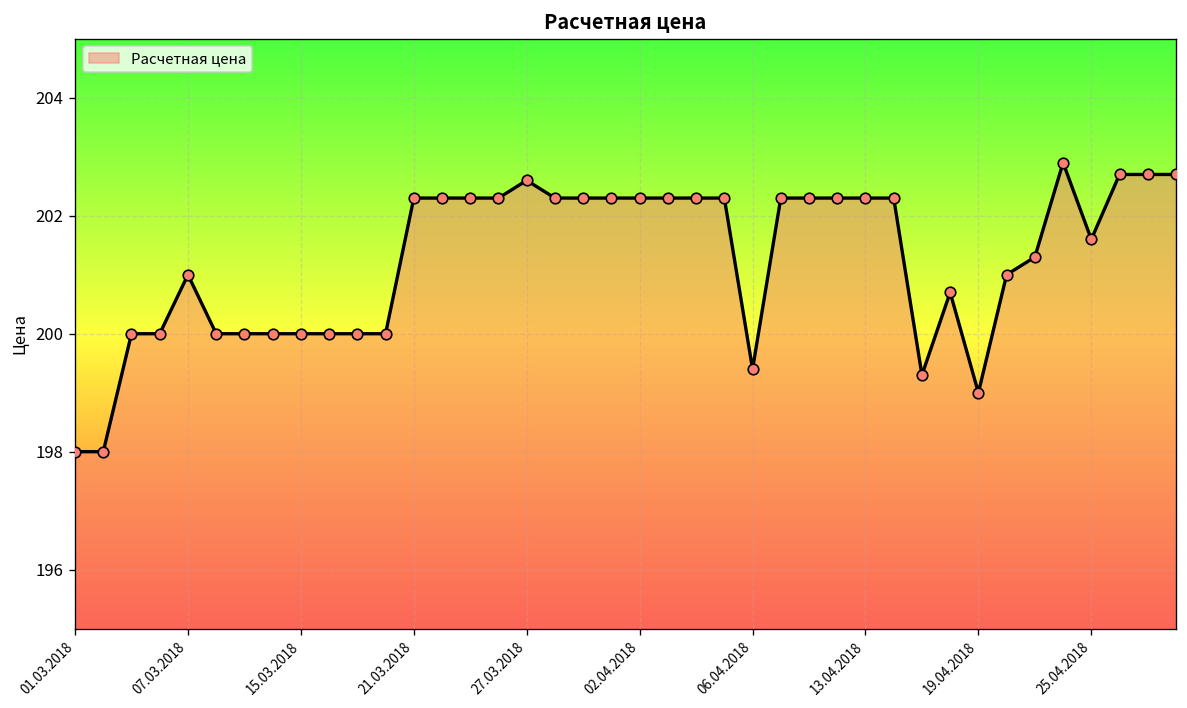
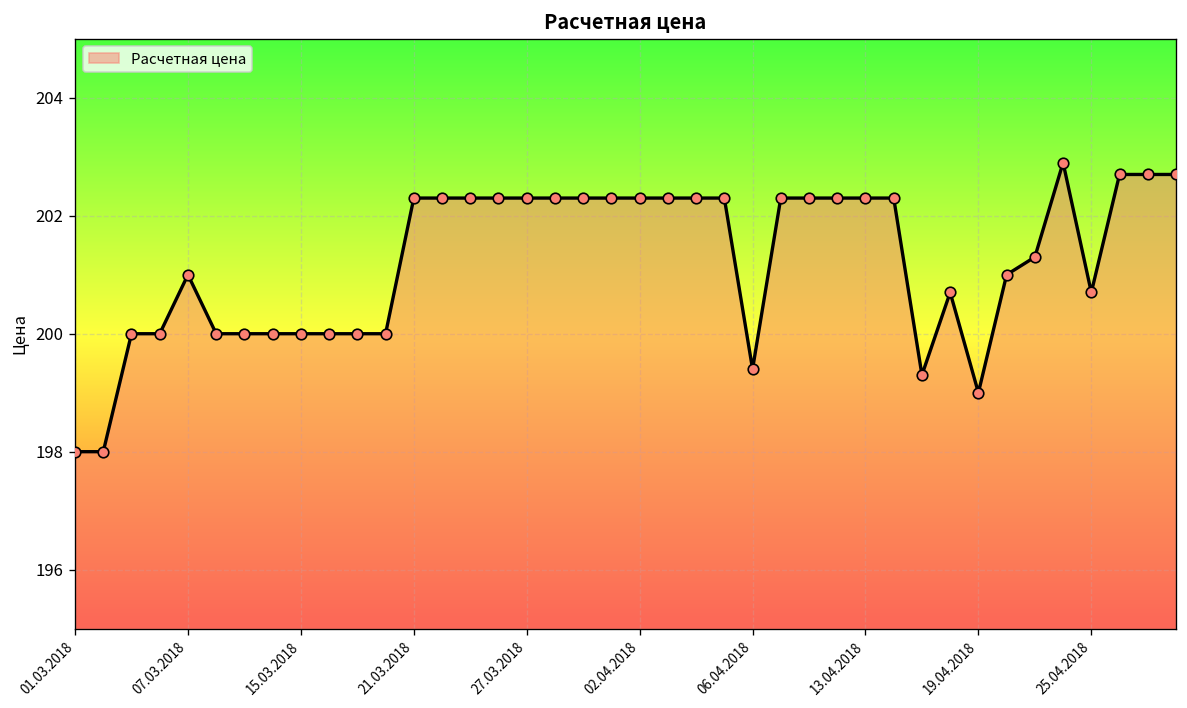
  {
    "01.03.2018": 198.0,
    "07.03.2018": 201.0,
    "15.03.2018": 200.0,
    "21.03.2018": 202.3,
-   "27.03.2018": 202.6,
+   "27.03.2018": 202.3,
    "02.04.2018": 202.3,
    "06.04.2018": 199.4,
    "13.04.2018": 202.3,
    "19.04.2018": 199.0,
-   "25.04.2018": 201.6
+   "25.04.2018": 200.7
  }
